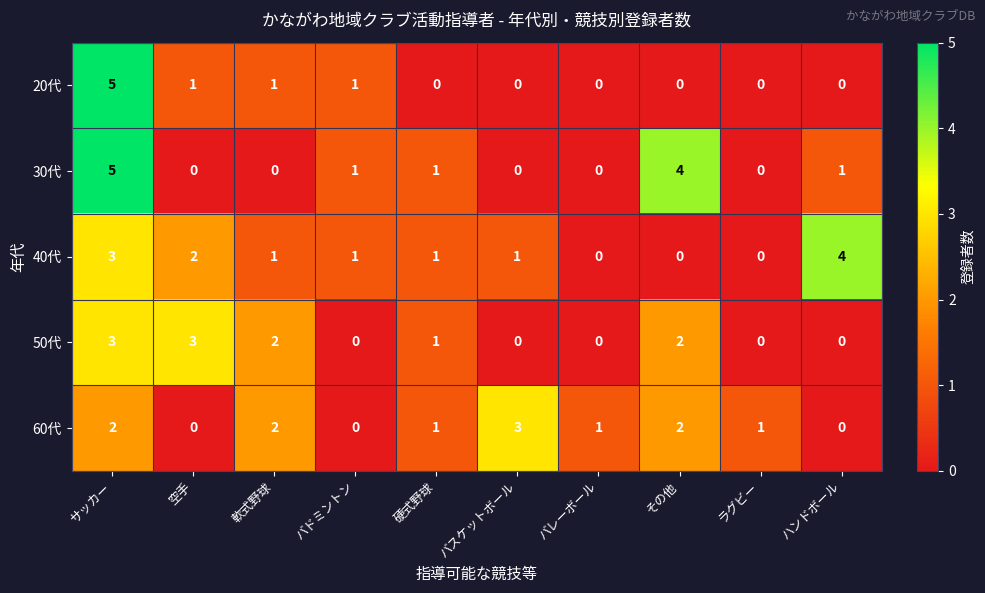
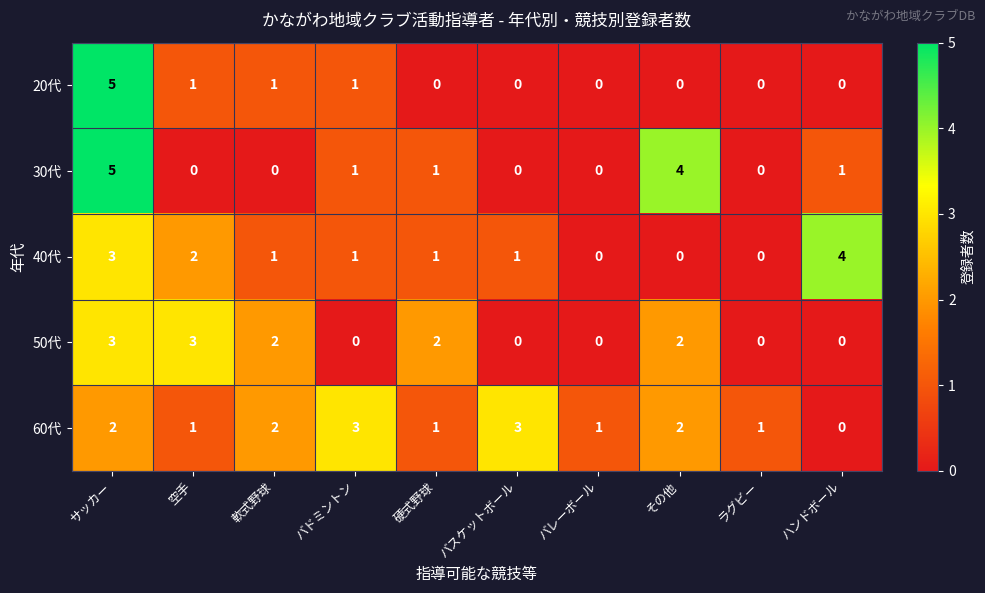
  {
    "20代": {
      "サッカー": 5,
      "空手": 1,
      "軟式野球": 1,
      "バドミントン": 1,
      "硬式野球": 0,
      "バスケットボール": 0,
      "バレーボール": 0,
      "その他": 0,
      "ラグビー": 0,
      "ハンドボール": 0
    },
    "30代": {
      "サッカー": 5,
      "空手": 0,
      "軟式野球": 0,
      "バドミントン": 1,
      "硬式野球": 1,
      "バスケットボール": 0,
      "バレーボール": 0,
      "その他": 4,
      "ラグビー": 0,
      "ハンドボール": 1
    },
    "40代": {
      "サッカー": 3,
      "空手": 2,
      "軟式野球": 1,
      "バドミントン": 1,
      "硬式野球": 1,
      "バスケットボール": 1,
      "バレーボール": 0,
      "その他": 0,
      "ラグビー": 0,
      "ハンドボール": 4
    },
    "50代": {
      "サッカー": 3,
      "空手": 3,
      "軟式野球": 2,
      "バドミントン": 0,
-     "硬式野球": 1,
+     "硬式野球": 2,
      "バスケットボール": 0,
      "バレーボール": 0,
      "その他": 2,
      "ラグビー": 0,
      "ハンドボール": 0
    },
    "60代": {
      "サッカー": 2,
-     "空手": 0,
+     "空手": 1,
      "軟式野球": 2,
-     "バドミントン": 0,
+     "バドミントン": 3,
      "硬式野球": 1,
      "バスケットボール": 3,
      "バレーボール": 1,
      "その他": 2,
      "ラグビー": 1,
      "ハンドボール": 0
    }
  }
